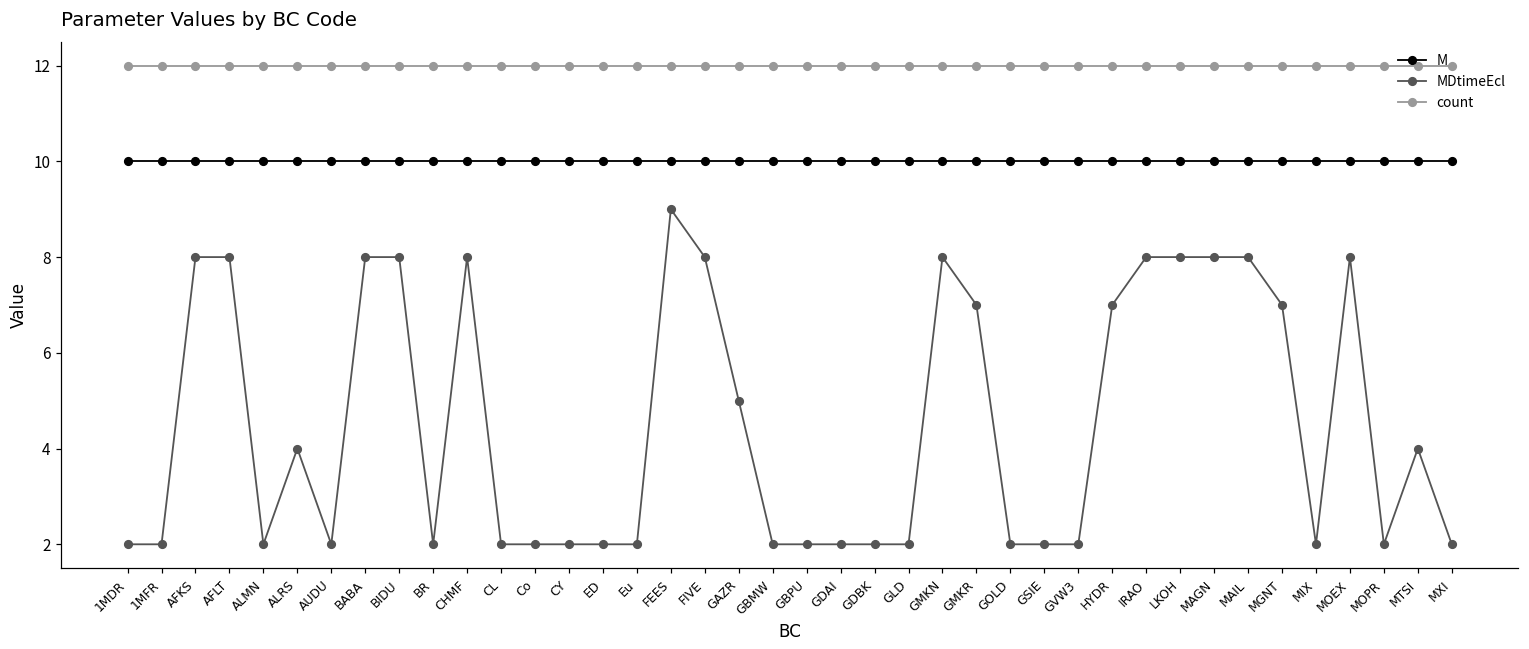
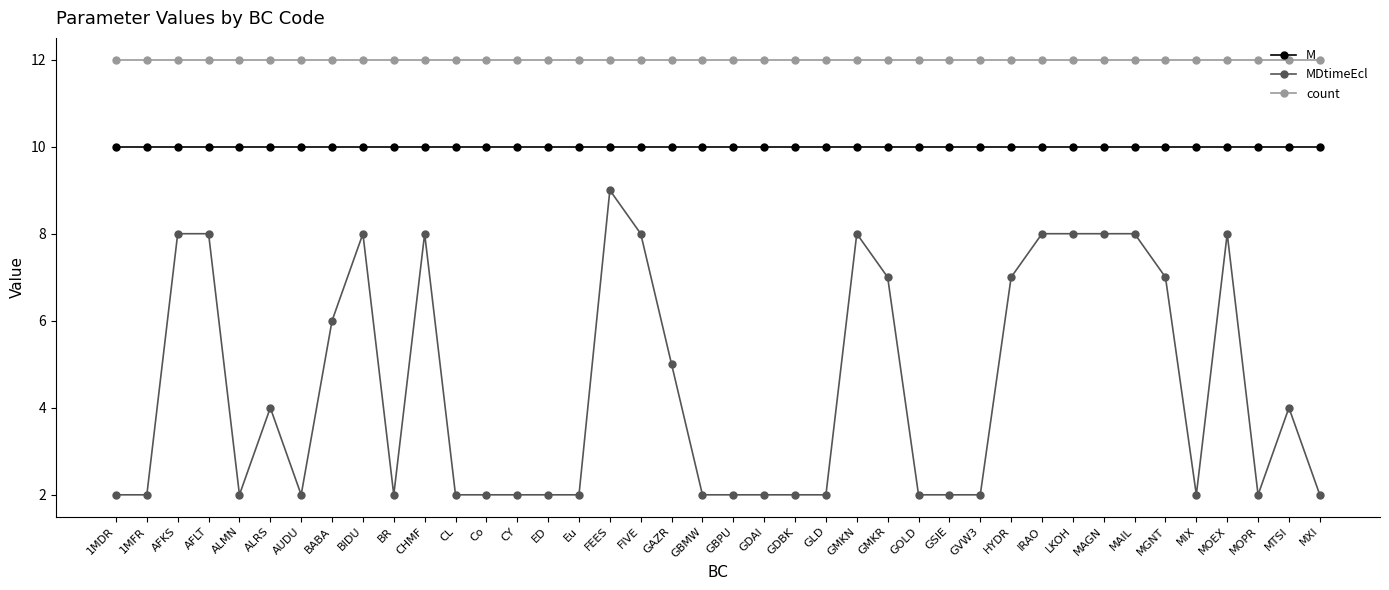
  {
    "M": {
      "1MDR": 10,
      "1MFR": 10,
      "AFKS": 10,
      "AFLT": 10,
      "ALMN": 10,
      "ALRS": 10,
      "AUDU": 10,
      "BABA": 10,
      "BIDU": 10,
      "BR": 10,
      "CHMF": 10,
      "CL": 10,
      "Co": 10,
      "CY": 10,
      "ED": 10,
      "Eu": 10,
      "FEES": 10,
      "FIVE": 10,
      "GAZR": 10,
      "GBMW": 10,
      "GBPU": 10,
      "GDAI": 10,
      "GDBK": 10,
      "GLD": 10,
      "GMKN": 10,
      "GMKR": 10,
      "GOLD": 10,
      "GSIE": 10,
      "GVW3": 10,
      "HYDR": 10,
      "IRAO": 10,
      "LKOH": 10,
      "MAGN": 10,
      "MAIL": 10,
      "MGNT": 10,
      "MIX": 10,
      "MOEX": 10,
      "MOPR": 10,
      "MTSI": 10,
      "MXI": 10
    },
    "MDtimeEcl": {
      "1MDR": 2,
      "1MFR": 2,
      "AFKS": 8,
      "AFLT": 8,
      "ALMN": 2,
      "ALRS": 4,
      "AUDU": 2,
-     "BABA": 8,
+     "BABA": 6,
      "BIDU": 8,
      "BR": 2,
      "CHMF": 8,
      "CL": 2,
      "Co": 2,
      "CY": 2,
      "ED": 2,
      "Eu": 2,
      "FEES": 9,
      "FIVE": 8,
      "GAZR": 5,
      "GBMW": 2,
      "GBPU": 2,
      "GDAI": 2,
      "GDBK": 2,
      "GLD": 2,
      "GMKN": 8,
      "GMKR": 7,
      "GOLD": 2,
      "GSIE": 2,
      "GVW3": 2,
      "HYDR": 7,
      "IRAO": 8,
      "LKOH": 8,
      "MAGN": 8,
      "MAIL": 8,
      "MGNT": 7,
      "MIX": 2,
      "MOEX": 8,
      "MOPR": 2,
      "MTSI": 4,
      "MXI": 2
    },
    "count": {
      "1MDR": 12,
      "1MFR": 12,
      "AFKS": 12,
      "AFLT": 12,
      "ALMN": 12,
      "ALRS": 12,
      "AUDU": 12,
      "BABA": 12,
      "BIDU": 12,
      "BR": 12,
      "CHMF": 12,
      "CL": 12,
      "Co": 12,
      "CY": 12,
      "ED": 12,
      "Eu": 12,
      "FEES": 12,
      "FIVE": 12,
      "GAZR": 12,
      "GBMW": 12,
      "GBPU": 12,
      "GDAI": 12,
      "GDBK": 12,
      "GLD": 12,
      "GMKN": 12,
      "GMKR": 12,
      "GOLD": 12,
      "GSIE": 12,
      "GVW3": 12,
      "HYDR": 12,
      "IRAO": 12,
      "LKOH": 12,
      "MAGN": 12,
      "MAIL": 12,
      "MGNT": 12,
      "MIX": 12,
      "MOEX": 12,
      "MOPR": 12,
      "MTSI": 12,
      "MXI": 12
    }
  }
